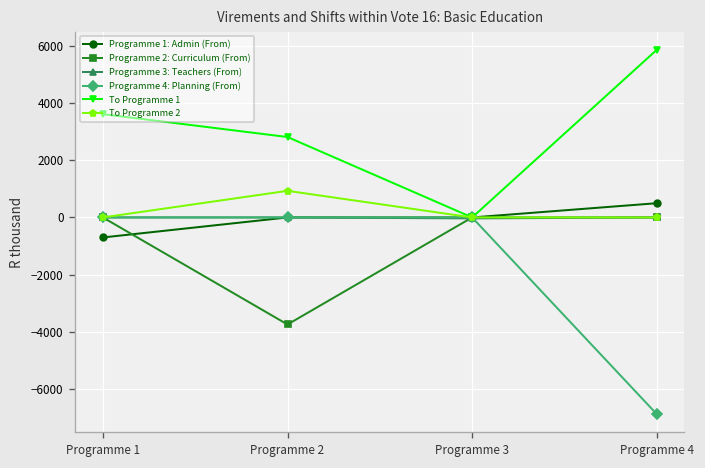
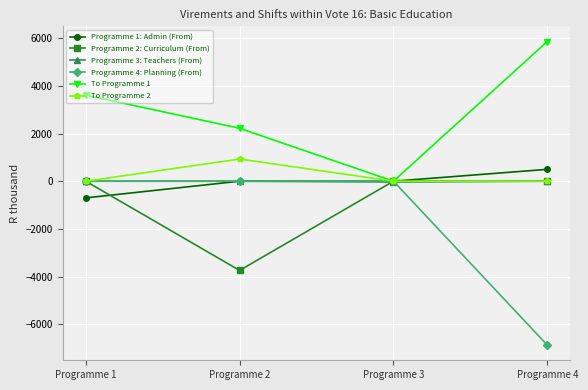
  {
    "Programme 1: Admin (From)": {
      "Programme 1": -700,
      "Programme 4": 500
    },
    "To Programme 1": {
-     "Programme 2": 2800,
+     "Programme 2": 2200,
      "Programme 4": 5900
    },
    "To Programme 2": {
      "Programme 2": 900
    }
  }
